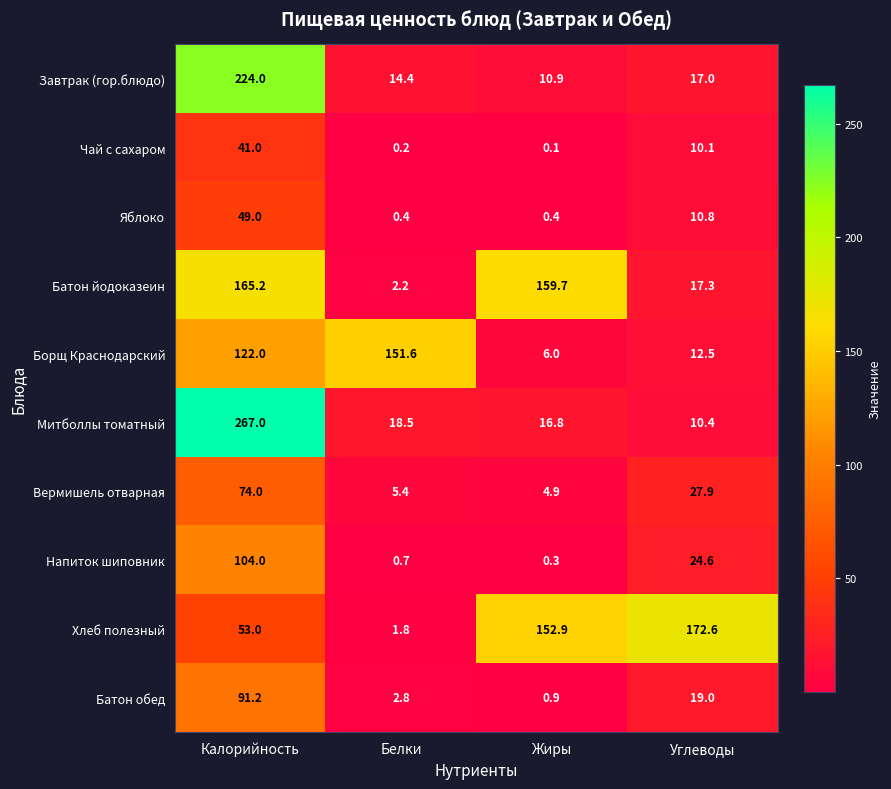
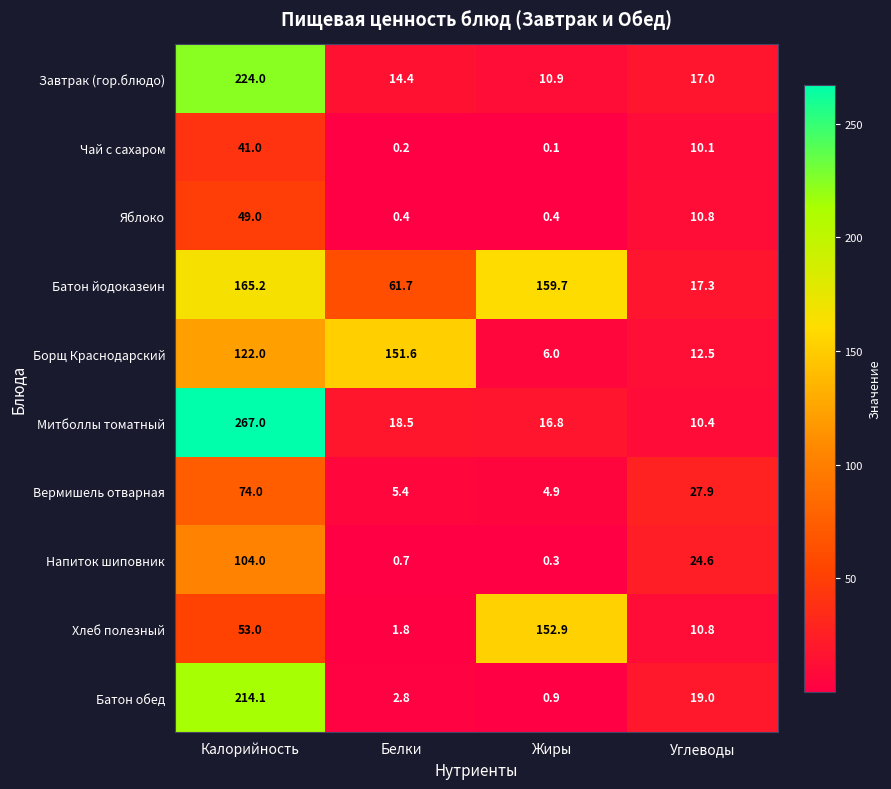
  {
    "Завтрак (гор.блюдо)": {
      "Калорийность": 224.0,
      "Белки": 14.4,
      "Жиры": 10.9,
      "Углеводы": 17.0
    },
    "Чай с сахаром": {
      "Калорийность": 41.0,
      "Белки": 0.2,
      "Жиры": 0.1,
      "Углеводы": 10.1
    },
    "Яблоко": {
      "Калорийность": 49.0,
      "Белки": 0.4,
      "Жиры": 0.4,
      "Углеводы": 10.8
    },
    "Батон йодоказеин": {
      "Калорийность": 165.2,
-     "Белки": 2.2,
+     "Белки": 61.7,
      "Жиры": 159.7,
      "Углеводы": 17.3
    },
    "Борщ Краснодарский": {
      "Калорийность": 122.0,
      "Белки": 151.6,
      "Жиры": 6.0,
      "Углеводы": 12.5
    },
    "Митболлы томатный": {
      "Калорийность": 267.0,
      "Белки": 18.5,
      "Жиры": 16.8,
      "Углеводы": 10.4
    },
    "Вермишель отварная": {
      "Калорийность": 74.0,
      "Белки": 5.4,
      "Жиры": 4.9,
      "Углеводы": 27.9
    },
    "Напиток шиповник": {
      "Калорийность": 104.0,
      "Белки": 0.7,
      "Жиры": 0.3,
      "Углеводы": 24.6
    },
    "Хлеб полезный": {
      "Калорийность": 53.0,
      "Белки": 1.8,
      "Жиры": 152.9,
-     "Углеводы": 172.6
+     "Углеводы": 10.8
    },
    "Батон обед": {
-     "Калорийность": 91.2,
+     "Калорийность": 214.1,
      "Белки": 2.8,
      "Жиры": 0.9,
      "Углеводы": 19.0
    }
  }
